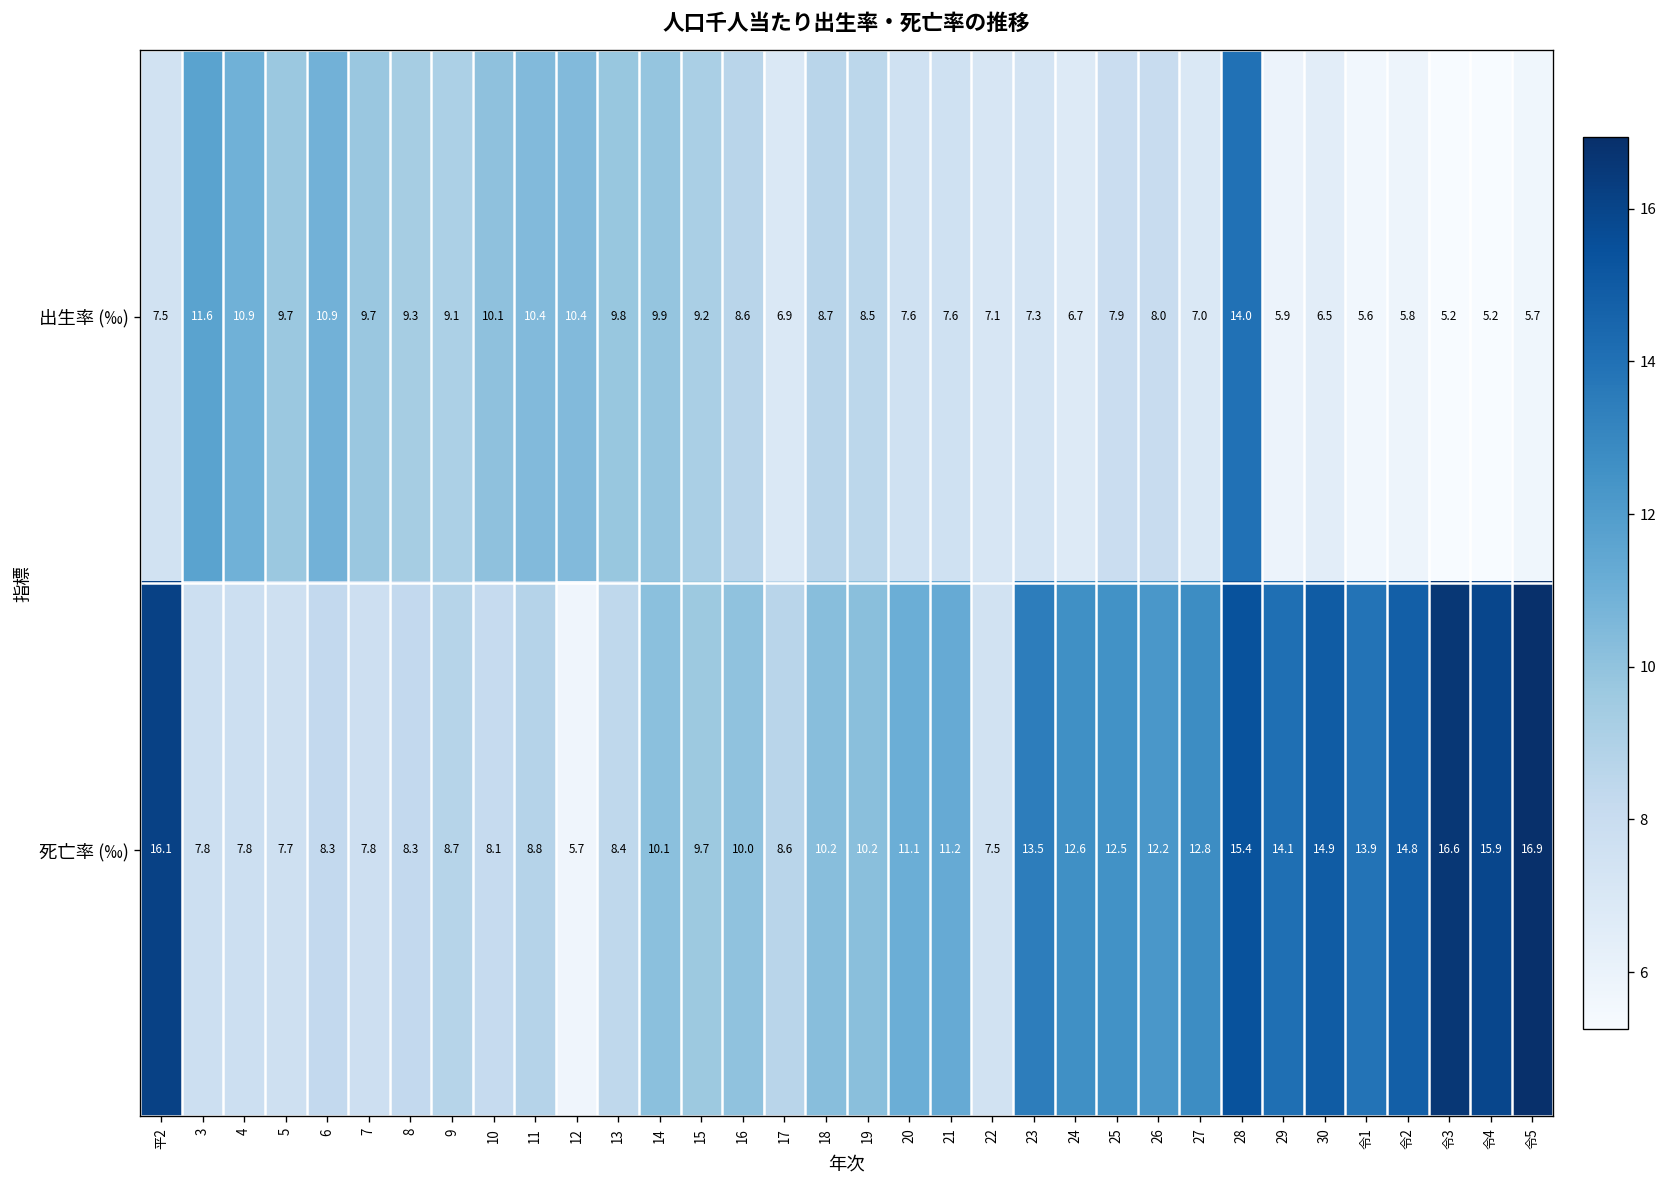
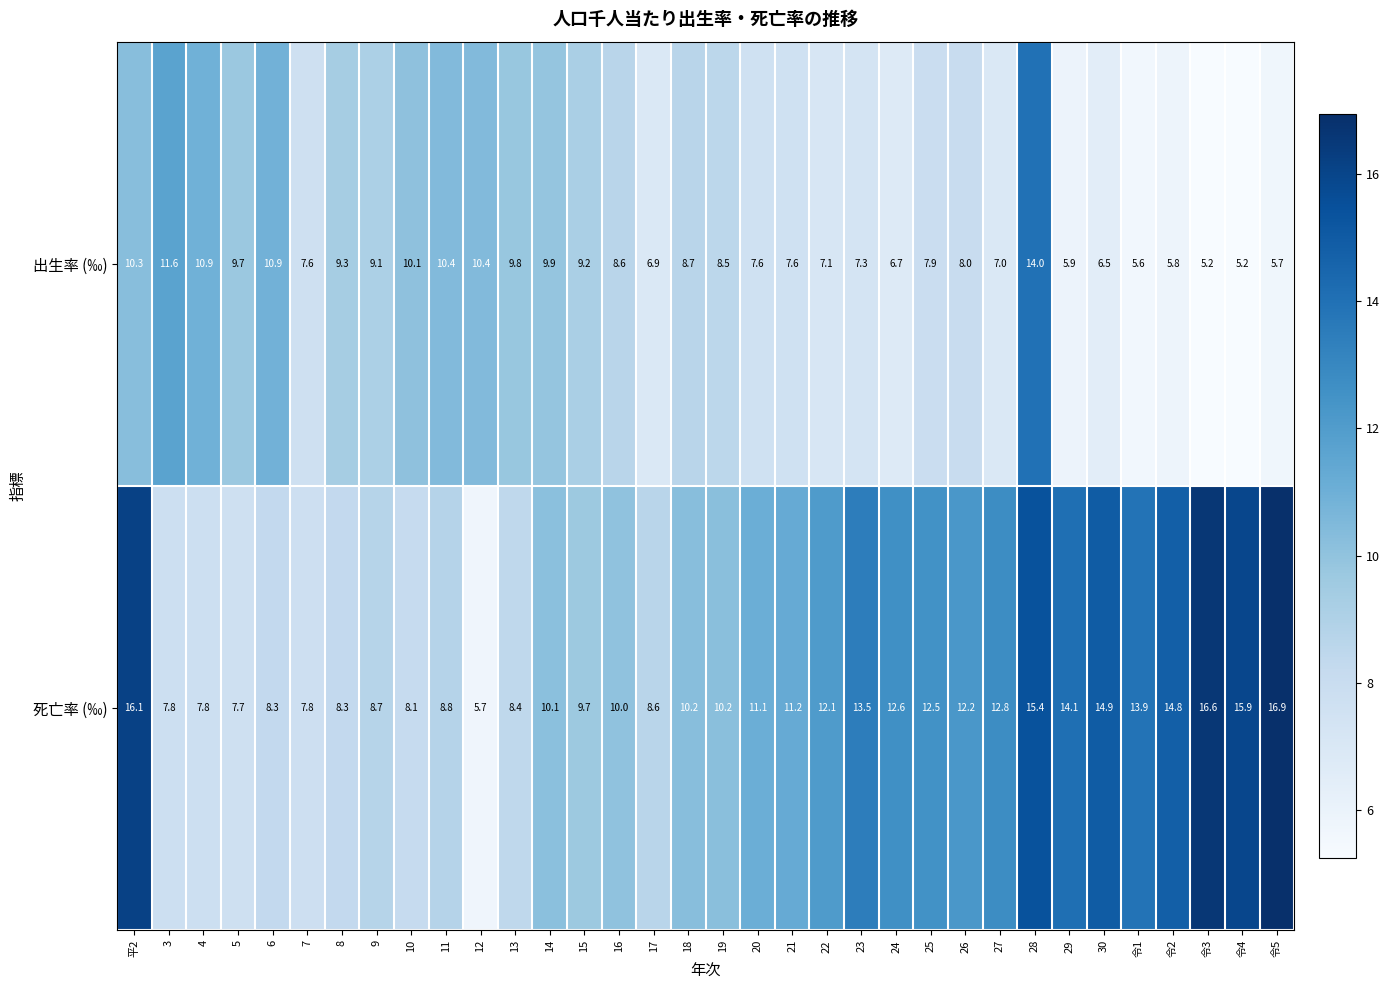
  {
    "出生率 (‰)": {
-     "平2": 7.5,
+     "平2": 10.3,
      "3": 11.6,
      "4": 10.9,
      "5": 9.7,
      "6": 10.9,
-     "7": 9.7,
+     "7": 7.6,
      "8": 9.3,
      "9": 9.1,
      "10": 10.1,
      "11": 10.4,
      "12": 10.4,
      "13": 9.8,
      "14": 9.9,
      "15": 9.2,
      "16": 8.6,
      "17": 6.9,
      "18": 8.7,
      "19": 8.5,
      "20": 7.6,
      "21": 7.6,
      "22": 7.1,
      "23": 7.3,
      "24": 6.7,
      "25": 7.9,
      "26": 8.0,
      "27": 7.0,
      "28": 14.0,
      "29": 5.9,
      "30": 6.5,
      "令1": 5.6,
      "令2": 5.8,
      "令3": 5.2,
      "令4": 5.2,
      "令5": 5.7
    },
    "死亡率 (‰)": {
      "平2": 16.1,
      "3": 7.8,
      "4": 7.8,
      "5": 7.7,
      "6": 8.3,
      "7": 7.8,
      "8": 8.3,
      "9": 8.7,
      "10": 8.1,
      "11": 8.8,
      "12": 5.7,
      "13": 8.4,
      "14": 10.1,
      "15": 9.7,
      "16": 10.0,
      "17": 8.6,
      "18": 10.2,
      "19": 10.2,
      "20": 11.1,
      "21": 11.2,
-     "22": 7.5,
+     "22": 12.1,
      "23": 13.5,
      "24": 12.6,
      "25": 12.5,
      "26": 12.2,
      "27": 12.8,
      "28": 15.4,
      "29": 14.1,
      "30": 14.9,
      "令1": 13.9,
      "令2": 14.8,
      "令3": 16.6,
      "令4": 15.9,
      "令5": 16.9
    }
  }
